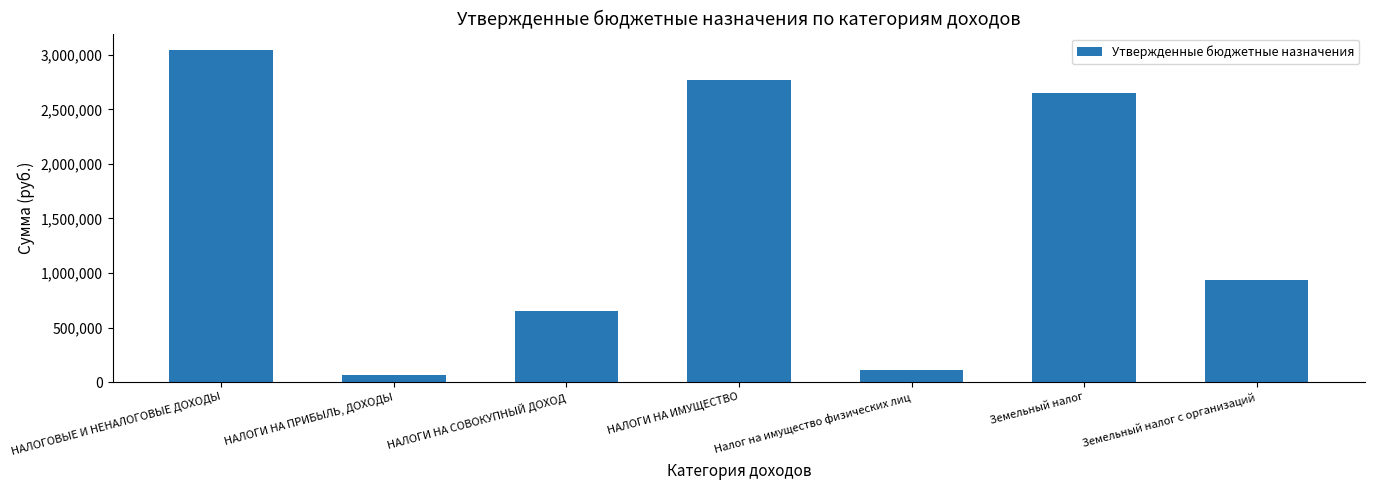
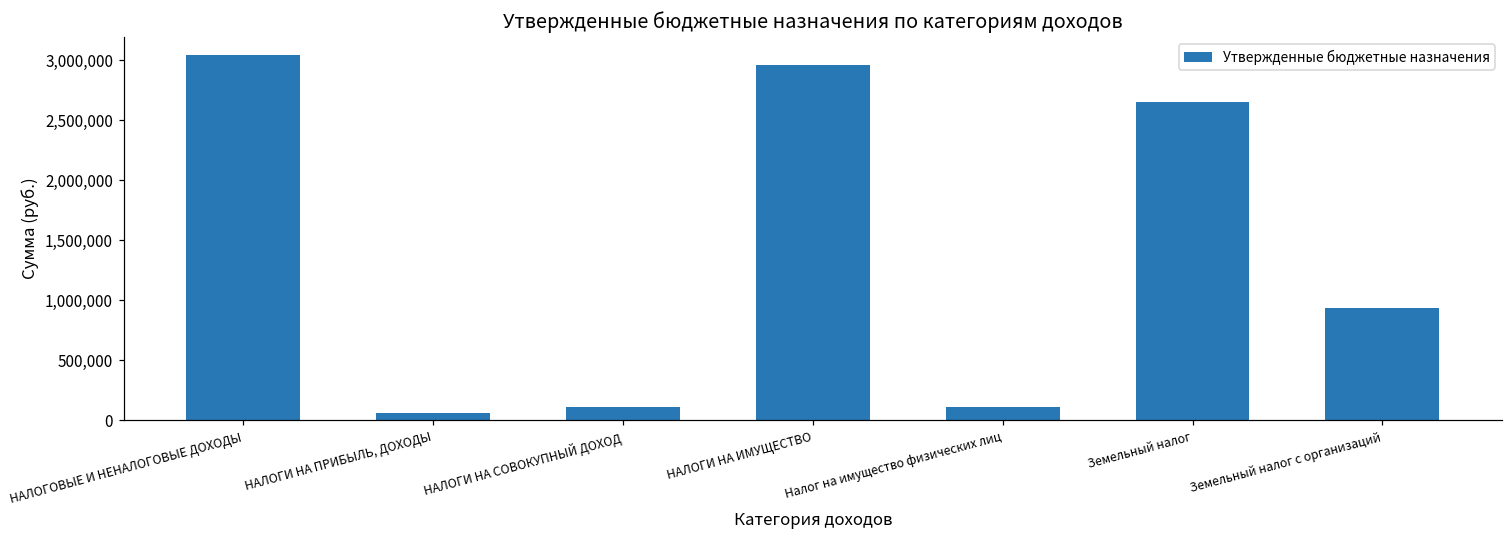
  {
    "НАЛОГОВЫЕ И НЕНАЛОГОВЫЕ ДОХОДЫ": "3,040,000",
    "НАЛОГИ НА ПРИБЫЛЬ, ДОХОДЫ": "60,000",
-   "НАЛОГИ НА СОВОКУПНЫЙ ДОХОД": "650,000",
-   "НАЛОГИ НА ИМУЩЕСТВО": "2,770,000",
+   "НАЛОГИ НА СОВОКУПНЫЙ ДОХОД": "110,000",
+   "НАЛОГИ НА ИМУЩЕСТВО": "2,960,000",
    "Налог на имущество физических лиц": "120,000",
    "Земельный налог": "2,650,000",
    "Земельный налог с организаций": "930,000"
  }
